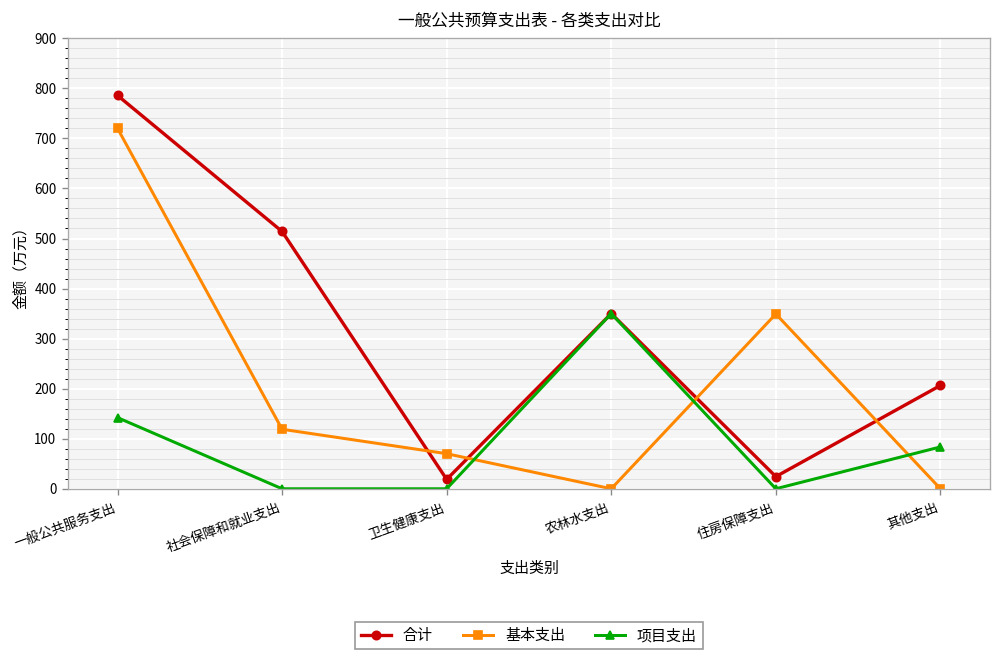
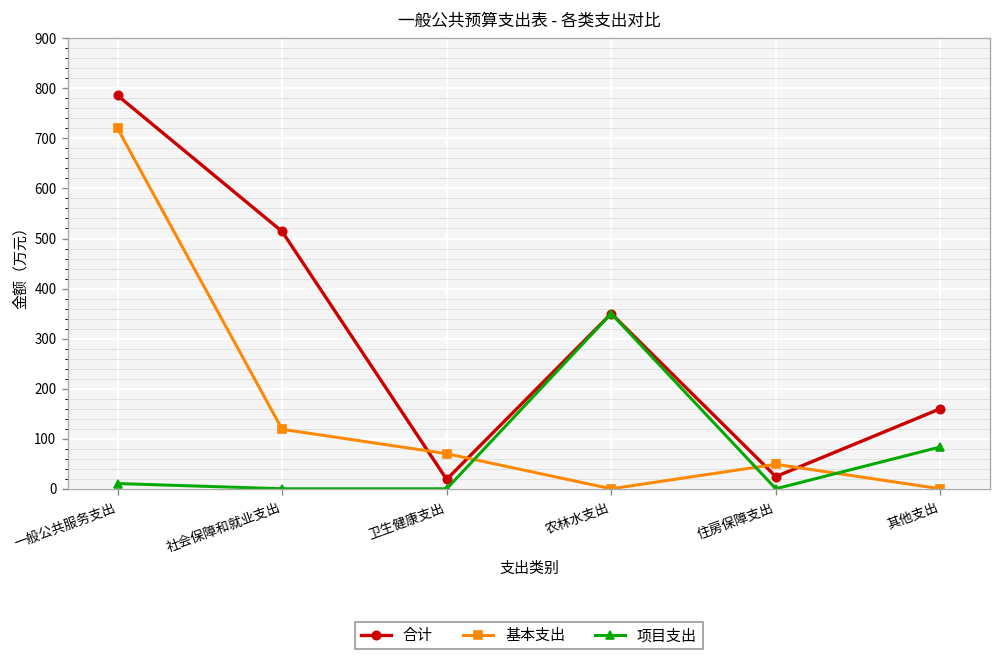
  {
    "合计": {
      "一般公共服务支出": 790,
      "社会保障和就业支出": 510,
      "卫生健康支出": 20,
      "住房保障支出": 20,
-     "其他支出": 210
+     "其他支出": 160
    },
    "基本支出": {
      "一般公共服务支出": 720,
      "社会保障和就业支出": 120,
      "卫生健康支出": 70,
      "农林水支出": 0,
-     "住房保障支出": 350,
+     "住房保障支出": 50,
      "其他支出": 0
    },
    "项目支出": {
-     "一般公共服务支出": 140,
+     "一般公共服务支出": 10,
      "社会保障和就业支出": 0,
      "卫生健康支出": 0,
      "住房保障支出": 0,
      "其他支出": 80
    }
  }
